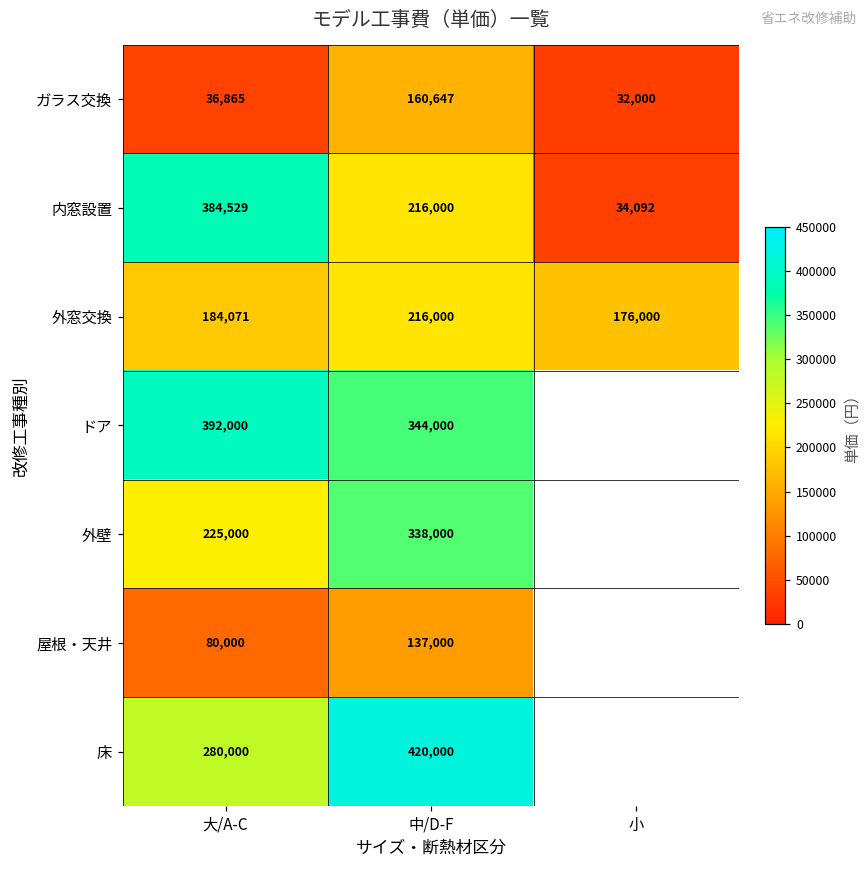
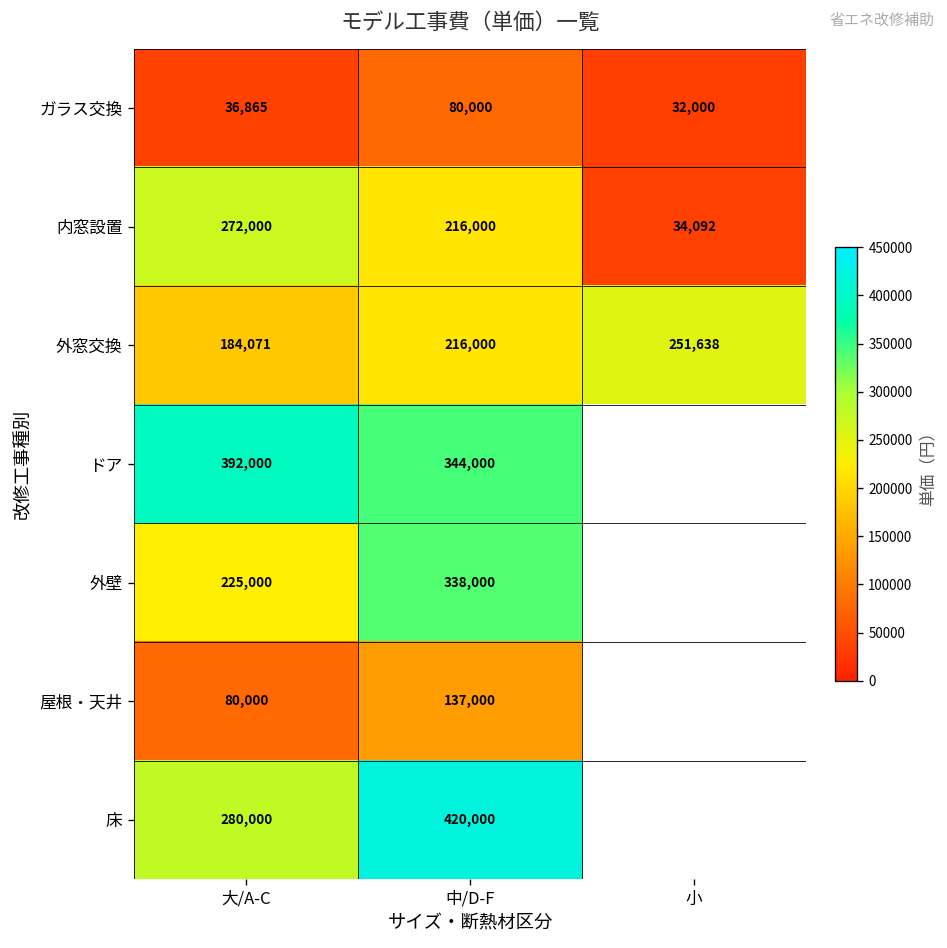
  {
    "ガラス交換": {
      "大/A-C": "36,865",
-     "中/D-F": "160,647",
+     "中/D-F": "80,000",
      "小": "32,000"
    },
    "内窓設置": {
-     "大/A-C": "384,529",
+     "大/A-C": "272,000",
      "中/D-F": "216,000",
      "小": "34,092"
    },
    "外窓交換": {
      "大/A-C": "184,071",
      "中/D-F": "216,000",
-     "小": "176,000"
+     "小": "251,638"
    },
    "ドア": {
      "大/A-C": "392,000",
      "中/D-F": "344,000"
    },
    "外壁": {
      "大/A-C": "225,000",
      "中/D-F": "338,000"
    },
    "屋根・天井": {
      "大/A-C": "80,000",
      "中/D-F": "137,000"
    },
    "床": {
      "大/A-C": "280,000",
      "中/D-F": "420,000"
    }
  }
